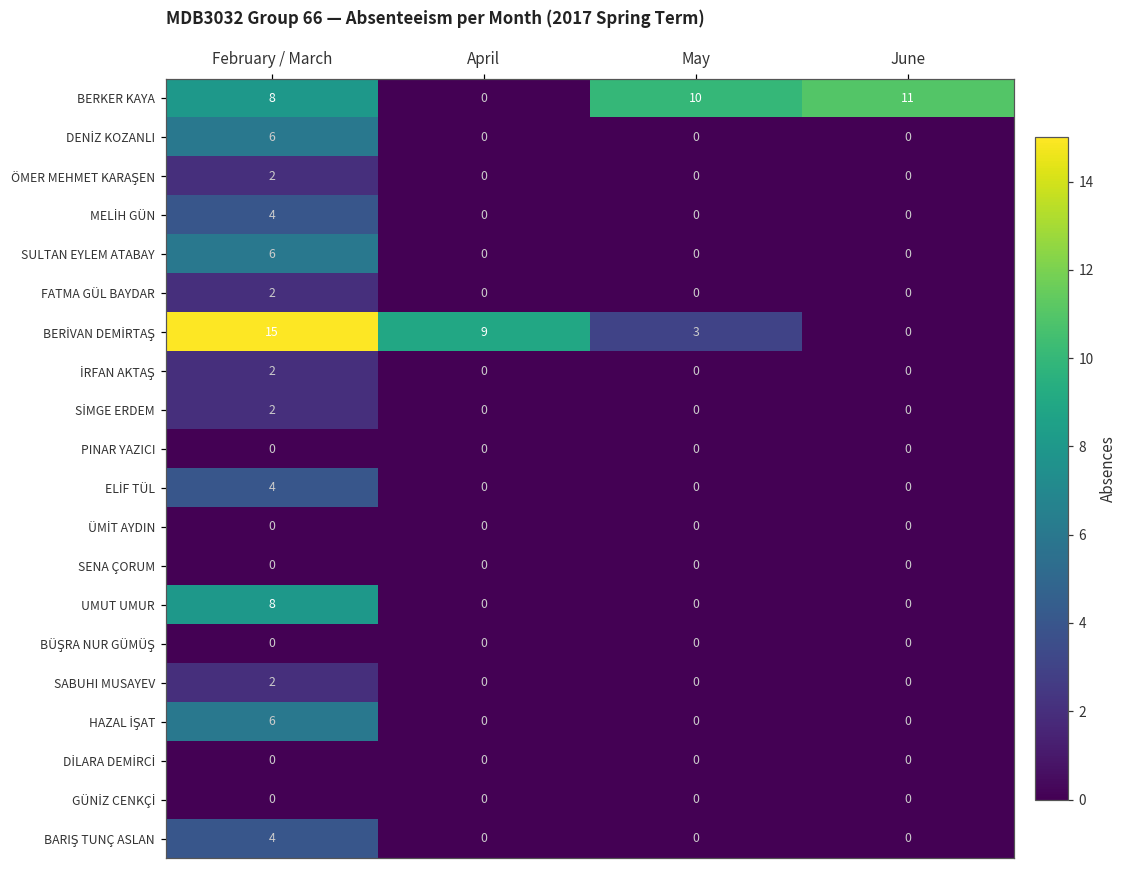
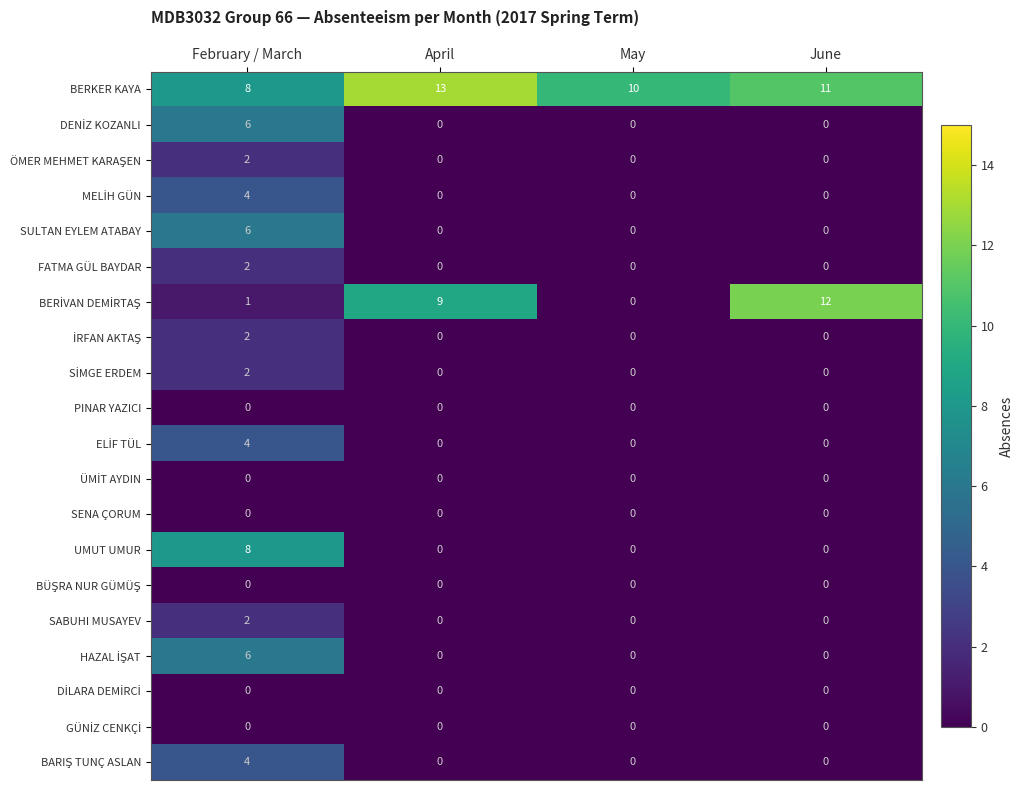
  {
    "BERKER KAYA": {
      "February / March": 8,
-     "April": 0,
+     "April": 13,
      "May": 10,
      "June": 11
    },
    "DENİZ KOZANLI": {
      "February / March": 6,
      "April": 0,
      "May": 0,
      "June": 0
    },
    "ÖMER MEHMET KARAŞEN": {
      "February / March": 2,
      "April": 0,
      "May": 0,
      "June": 0
    },
    "MELİH GÜN": {
      "February / March": 4,
      "April": 0,
      "May": 0,
      "June": 0
    },
    "SULTAN EYLEM ATABAY": {
      "February / March": 6,
      "April": 0,
      "May": 0,
      "June": 0
    },
    "FATMA GÜL BAYDAR": {
      "February / March": 2,
      "April": 0,
      "May": 0,
      "June": 0
    },
    "BERİVAN DEMİRTAŞ": {
-     "February / March": 15,
+     "February / March": 1,
      "April": 9,
-     "May": 3,
-     "June": 0
+     "May": 0,
+     "June": 12
    },
    "İRFAN AKTAŞ": {
      "February / March": 2,
      "April": 0,
      "May": 0,
      "June": 0
    },
    "SİMGE ERDEM": {
      "February / March": 2,
      "April": 0,
      "May": 0,
      "June": 0
    },
    "PINAR YAZICI": {
      "February / March": 0,
      "April": 0,
      "May": 0,
      "June": 0
    },
    "ELİF TÜL": {
      "February / March": 4,
      "April": 0,
      "May": 0,
      "June": 0
    },
    "ÜMİT AYDIN": {
      "February / March": 0,
      "April": 0,
      "May": 0,
      "June": 0
    },
    "SENA ÇORUM": {
      "February / March": 0,
      "April": 0,
      "May": 0,
      "June": 0
    },
    "UMUT UMUR": {
      "February / March": 8,
      "April": 0,
      "May": 0,
      "June": 0
    },
    "BÜŞRA NUR GÜMÜŞ": {
      "February / March": 0,
      "April": 0,
      "May": 0,
      "June": 0
    },
    "SABUHI MUSAYEV": {
      "February / March": 2,
      "April": 0,
      "May": 0,
      "June": 0
    },
    "HAZAL İŞAT": {
      "February / March": 6,
      "April": 0,
      "May": 0,
      "June": 0
    },
    "DİLARA DEMİRCİ": {
      "February / March": 0,
      "April": 0,
      "May": 0,
      "June": 0
    },
    "GÜNİZ CENKÇİ": {
      "February / March": 0,
      "April": 0,
      "May": 0,
      "June": 0
    },
    "BARIŞ TUNÇ ASLAN": {
      "February / March": 4,
      "April": 0,
      "May": 0,
      "June": 0
    }
  }
